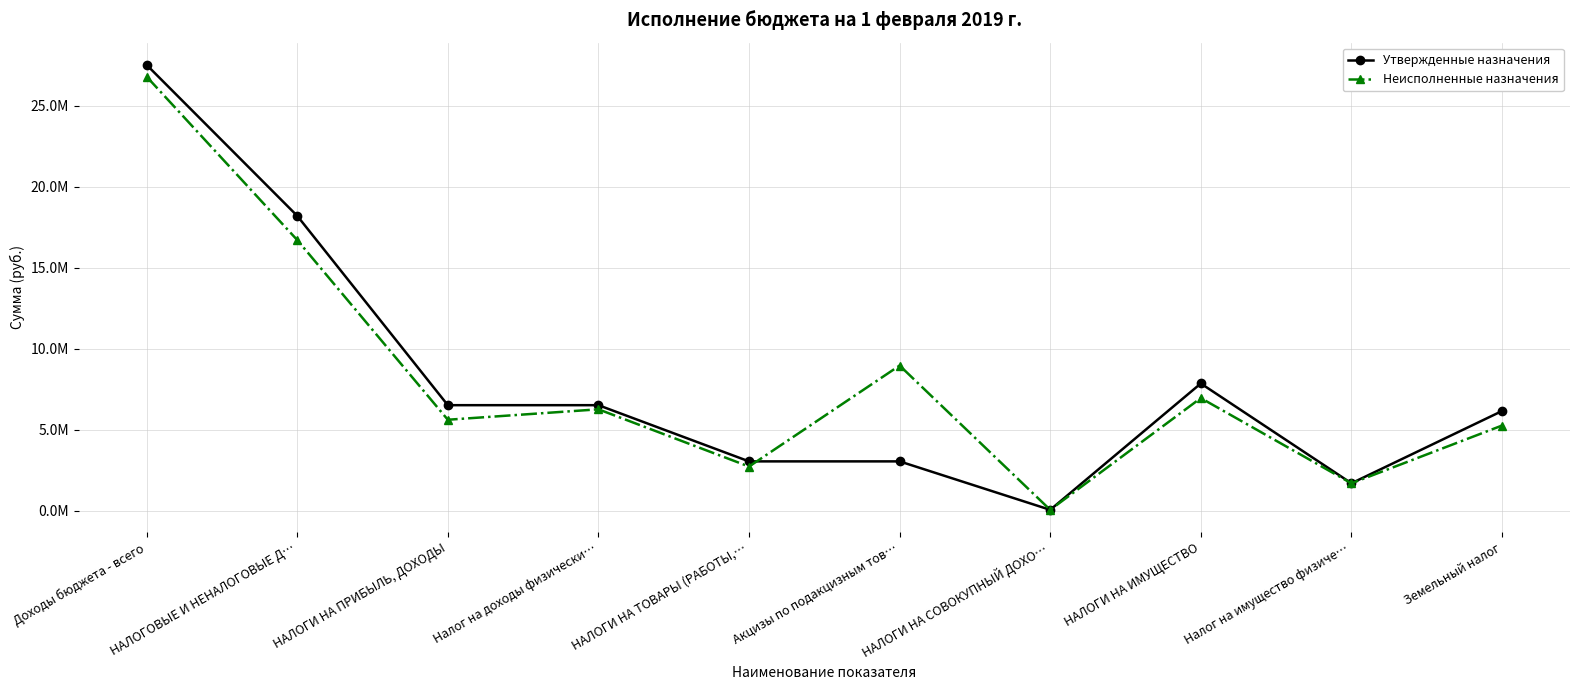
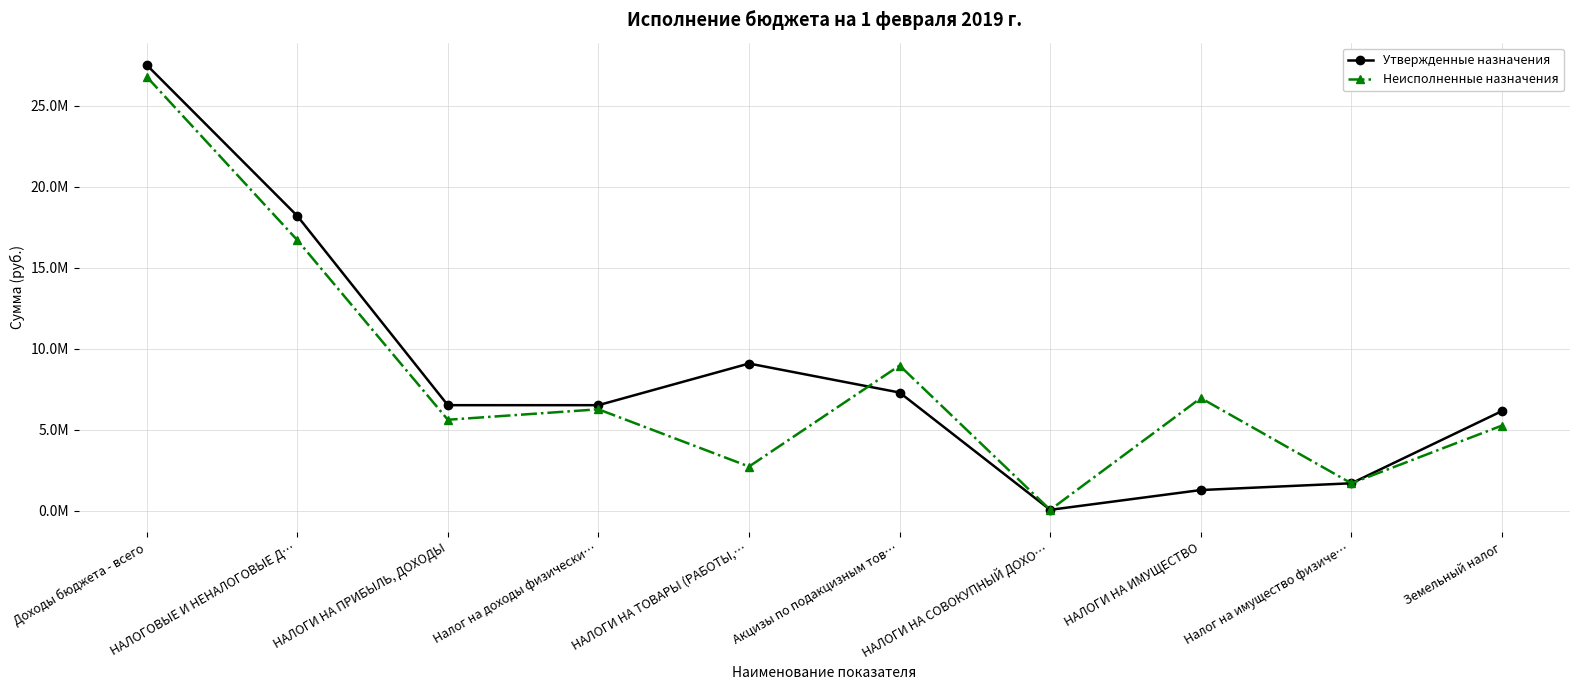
  {
    "Утвержденные назначения": {
      "Доходы бюджета - всего": 27500000,
      "НАЛОГОВЫЕ И НЕНАЛОГОВЫЕ Д…": 18200000,
      "НАЛОГИ НА ПРИБЫЛЬ, ДОХОДЫ": 6500000,
      "Налог на доходы физически…": 6500000,
-     "НАЛОГИ НА ТОВАРЫ (РАБОТЫ,…": 3100000,
-     "Акцизы по подакцизным тов…": 3100000,
-     "НАЛОГИ НА ИМУЩЕСТВО": 7900000,
+     "НАЛОГИ НА ТОВАРЫ (РАБОТЫ,…": 9100000,
+     "Акцизы по подакцизным тов…": 7300000,
+     "НАЛОГИ НА ИМУЩЕСТВО": 1300000,
      "Земельный налог": 6200000
    },
    "Неисполненные назначения": {
      "Доходы бюджета - всего": 26800000,
      "НАЛОГОВЫЕ И НЕНАЛОГОВЫЕ Д…": 16700000,
      "НАЛОГИ НА ПРИБЫЛЬ, ДОХОДЫ": 5600000,
      "Налог на доходы физически…": 6300000,
      "НАЛОГИ НА ТОВАРЫ (РАБОТЫ,…": 2700000,
      "Акцизы по подакцизным тов…": 9000000,
      "НАЛОГИ НА ИМУЩЕСТВО": 7000000,
      "Земельный налог": 5300000
    }
  }
